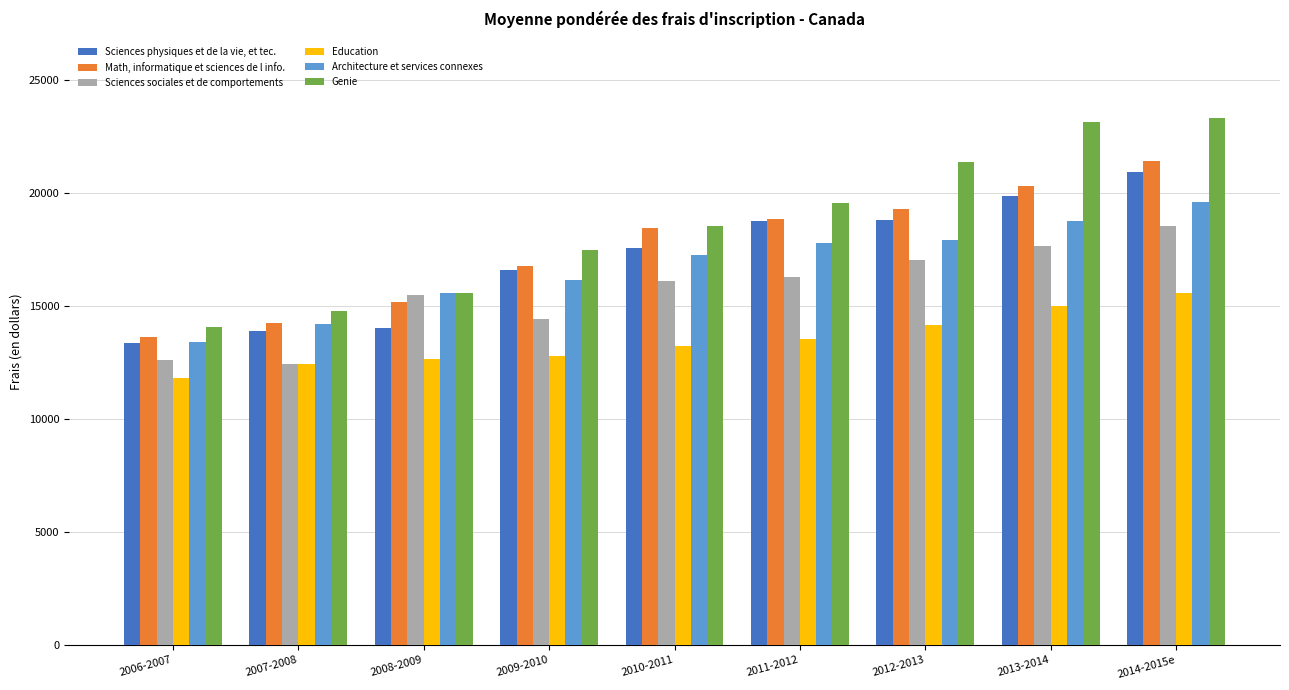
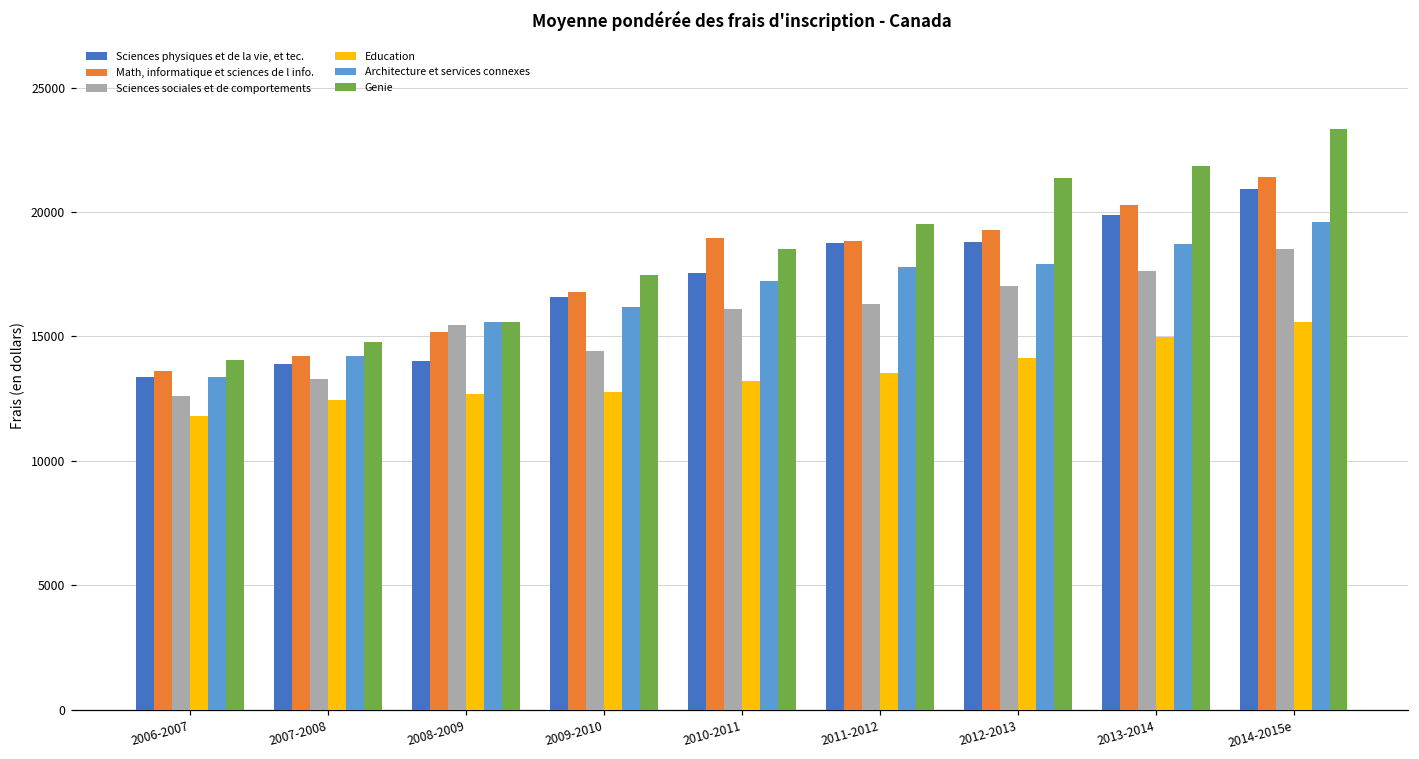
  {
    "Math, informatique et sciences de l info.": {
      "2006-2007": 13600,
      "2007-2008": 14200,
      "2008-2009": 15200,
      "2009-2010": 16800,
-     "2010-2011": 18500,
+     "2010-2011": 19000,
      "2011-2012": 18900,
      "2012-2013": 19300,
      "2013-2014": 20300,
      "2014-2015e": 21400
    },
    "Sciences sociales et de comportements": {
      "2006-2007": 12600,
-     "2007-2008": 12500,
+     "2007-2008": 13300,
      "2008-2009": 15500,
      "2009-2010": 14400,
      "2010-2011": 16100,
      "2011-2012": 16300,
      "2012-2013": 17000,
      "2013-2014": 17600,
      "2014-2015e": 18500
    },
    "Education": {
      "2006-2007": 11800,
      "2007-2008": 12400,
      "2008-2009": 12700,
      "2009-2010": 12800,
      "2010-2011": 13200,
      "2011-2012": 13600,
      "2012-2013": 14100,
      "2013-2014": 15000,
      "2014-2015e": 15600
    },
    "Genie": {
      "2006-2007": 14000,
      "2007-2008": 14800,
      "2008-2009": 15600,
      "2009-2010": 17500,
      "2010-2011": 18500,
      "2011-2012": 19500,
      "2012-2013": 21400,
-     "2013-2014": 23100,
+     "2013-2014": 21900,
      "2014-2015e": 23300
    }
  }
